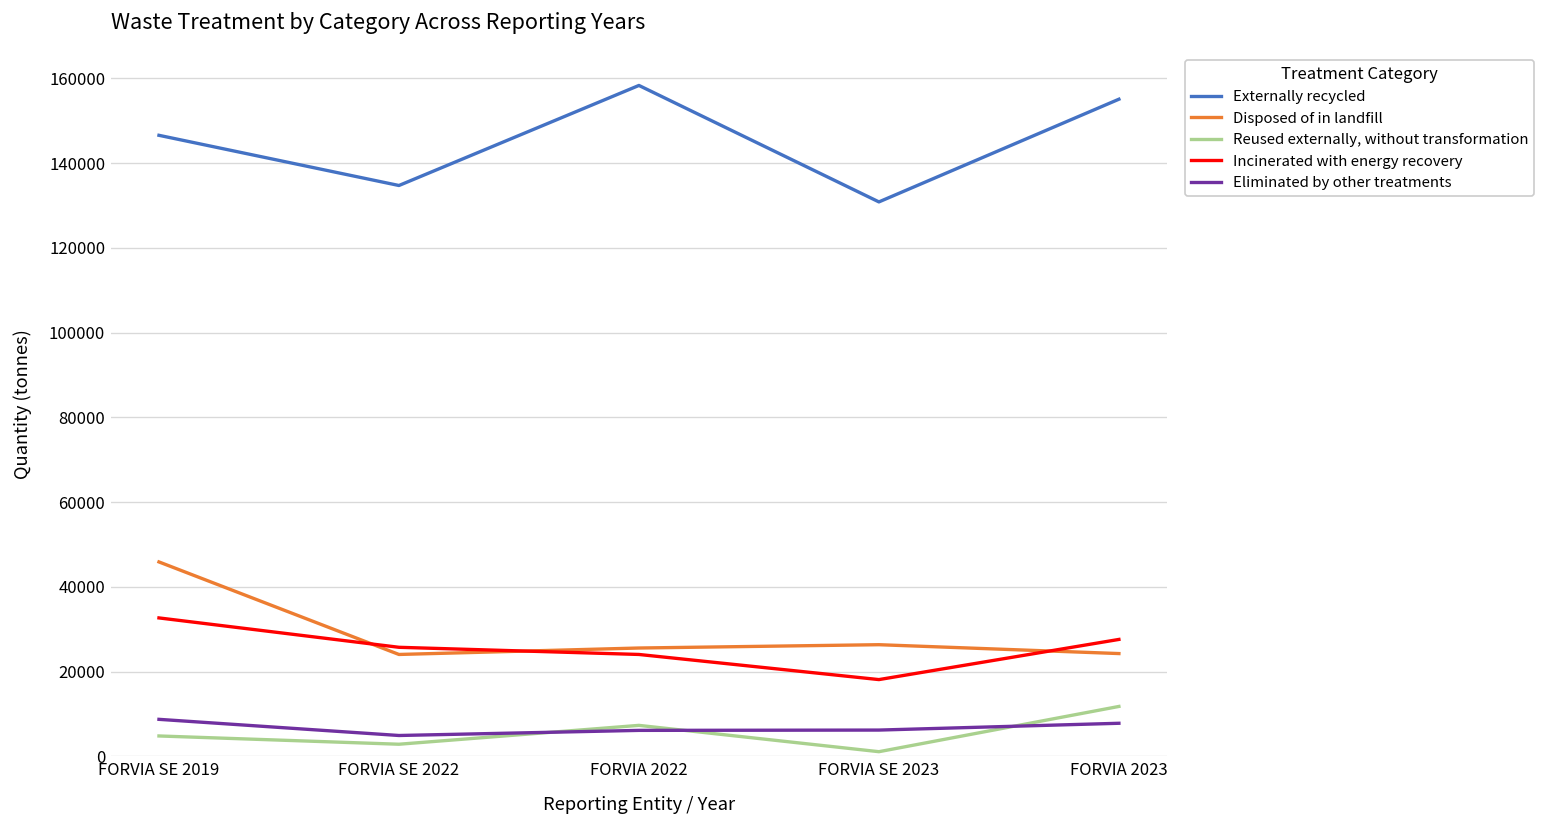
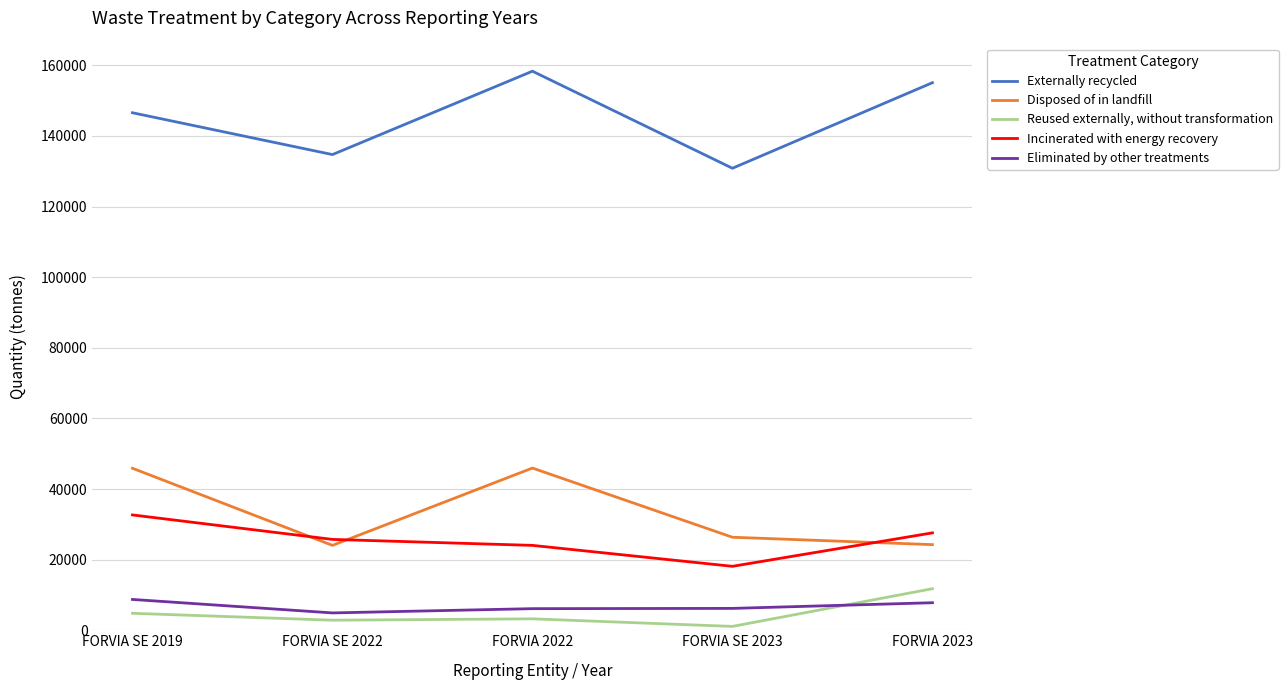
  {
    "Externally recycled": {
      "FORVIA SE 2019": 147000,
      "FORVIA SE 2022": 135000,
      "FORVIA 2022": 158000,
      "FORVIA SE 2023": 131000,
      "FORVIA 2023": 155000
    },
    "Disposed of in landfill": {
      "FORVIA SE 2019": 46000,
      "FORVIA SE 2022": 24000,
-     "FORVIA 2022": 26000,
+     "FORVIA 2022": 46000,
      "FORVIA SE 2023": 26000,
      "FORVIA 2023": 24000
    },
    "Reused externally, without transformation": {
      "FORVIA SE 2019": 5000,
      "FORVIA SE 2022": 3000,
-     "FORVIA 2022": 7000,
+     "FORVIA 2022": 3000,
      "FORVIA SE 2023": 1000,
      "FORVIA 2023": 12000
    },
    "Incinerated with energy recovery": {
      "FORVIA SE 2019": 33000,
      "FORVIA SE 2022": 26000,
      "FORVIA 2022": 24000,
      "FORVIA SE 2023": 18000,
      "FORVIA 2023": 28000
    },
    "Eliminated by other treatments": {
      "FORVIA SE 2019": 9000,
      "FORVIA SE 2022": 5000,
      "FORVIA 2022": 6000,
      "FORVIA SE 2023": 6000,
      "FORVIA 2023": 8000
    }
  }
